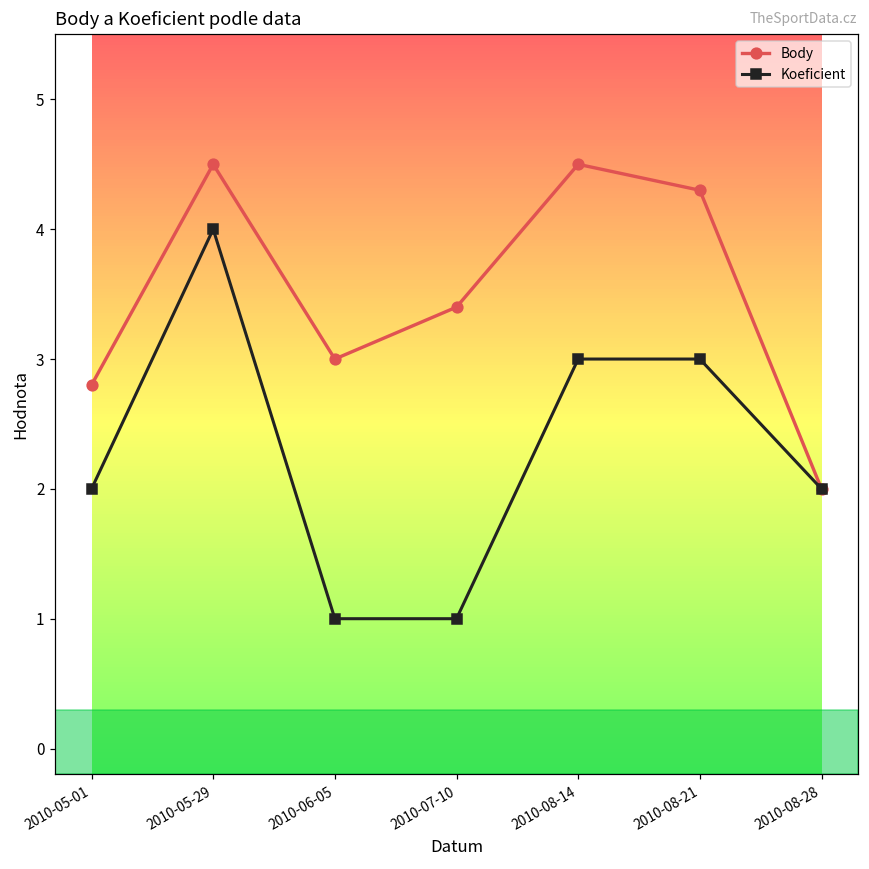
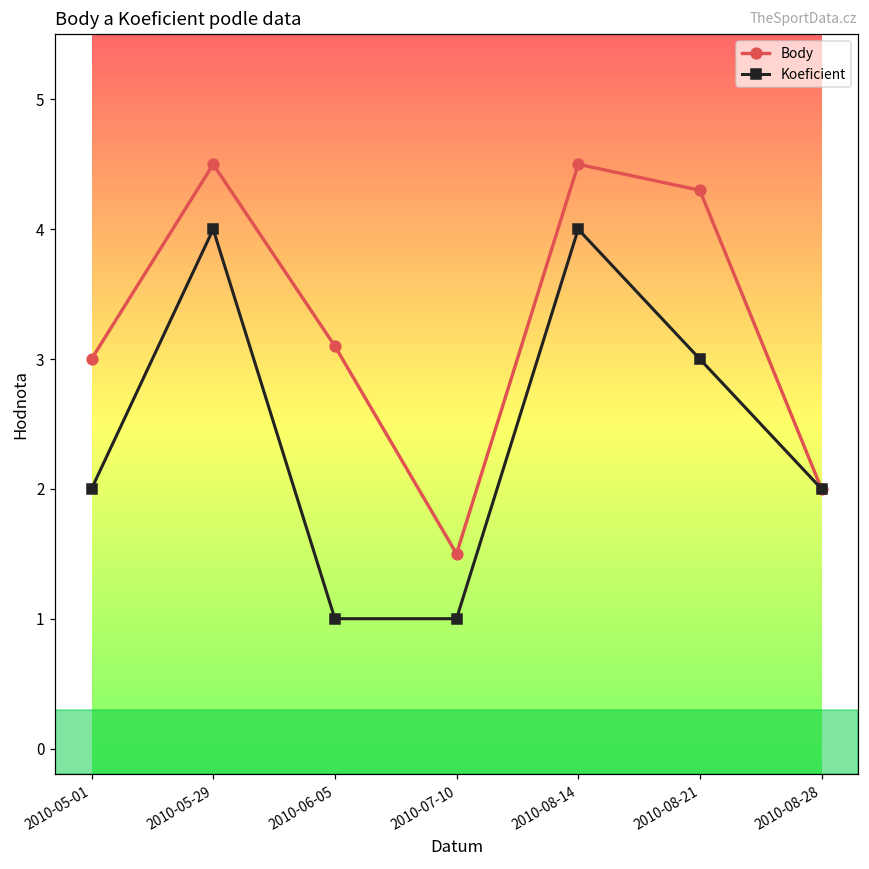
  {
    "Body": {
-     "2010-05-01": 2.8,
+     "2010-05-01": 3.0,
      "2010-05-29": 4.5,
-     "2010-06-05": 3.0,
-     "2010-07-10": 3.4,
+     "2010-06-05": 3.1,
+     "2010-07-10": 1.5,
      "2010-08-14": 4.5,
      "2010-08-21": 4.3
    },
    "Koeficient": {
      "2010-05-01": 2,
      "2010-05-29": 4,
      "2010-06-05": 1,
      "2010-07-10": 1,
-     "2010-08-14": 3,
+     "2010-08-14": 4,
      "2010-08-21": 3
    }
  }
